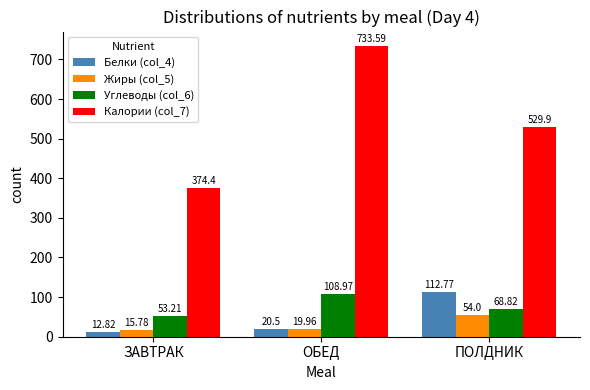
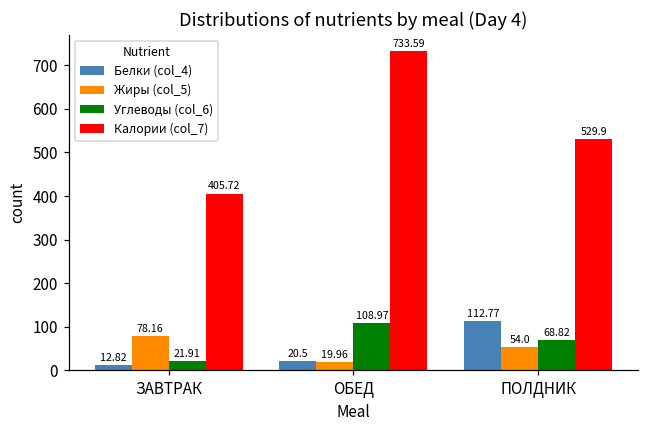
  {
    "Белки (col_4)": {
      "ЗАВТРАК": 12.82,
      "ОБЕД": 20.5,
      "ПОЛДНИК": 112.77
    },
    "Жиры (col_5)": {
-     "ЗАВТРАК": 15.78,
+     "ЗАВТРАК": 78.16,
      "ОБЕД": 19.96,
      "ПОЛДНИК": 54.0
    },
    "Углеводы (col_6)": {
-     "ЗАВТРАК": 53.21,
+     "ЗАВТРАК": 21.91,
      "ОБЕД": 108.97,
      "ПОЛДНИК": 68.82
    },
    "Калории (col_7)": {
-     "ЗАВТРАК": 374.4,
+     "ЗАВТРАК": 405.72,
      "ОБЕД": 733.59,
      "ПОЛДНИК": 529.9
    }
  }
